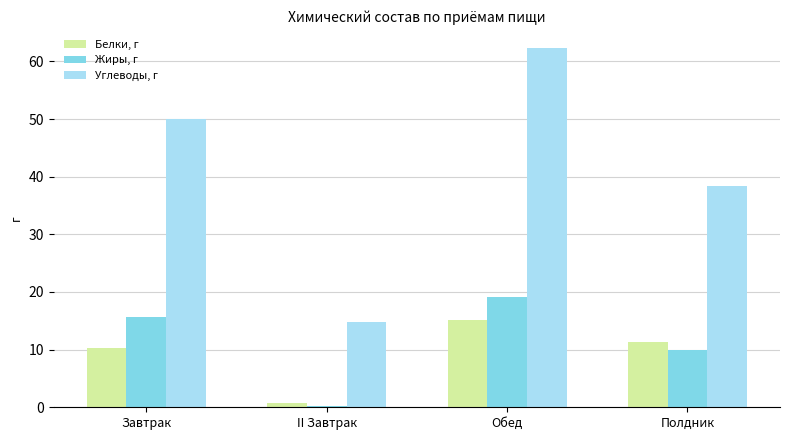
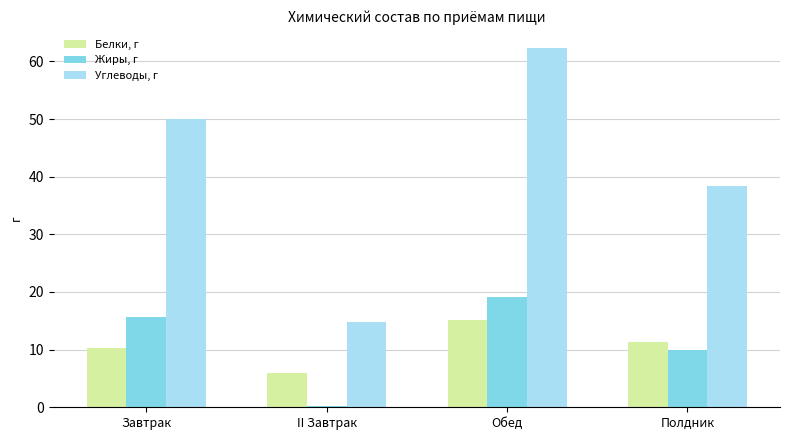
  {
    "Белки, г": {
      "Завтрак": 10,
-     "II Завтрак": 1,
+     "II Завтрак": 6,
      "Обед": 15,
      "Полдник": 11
    }
  }
